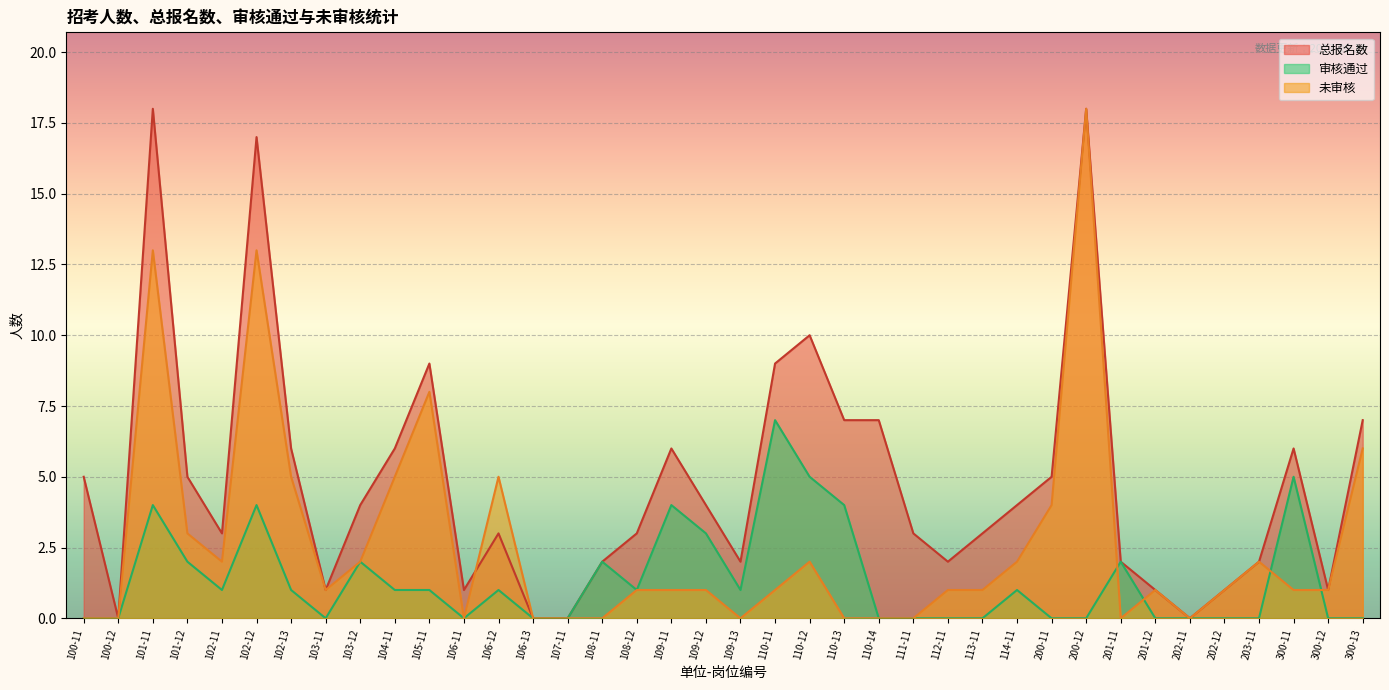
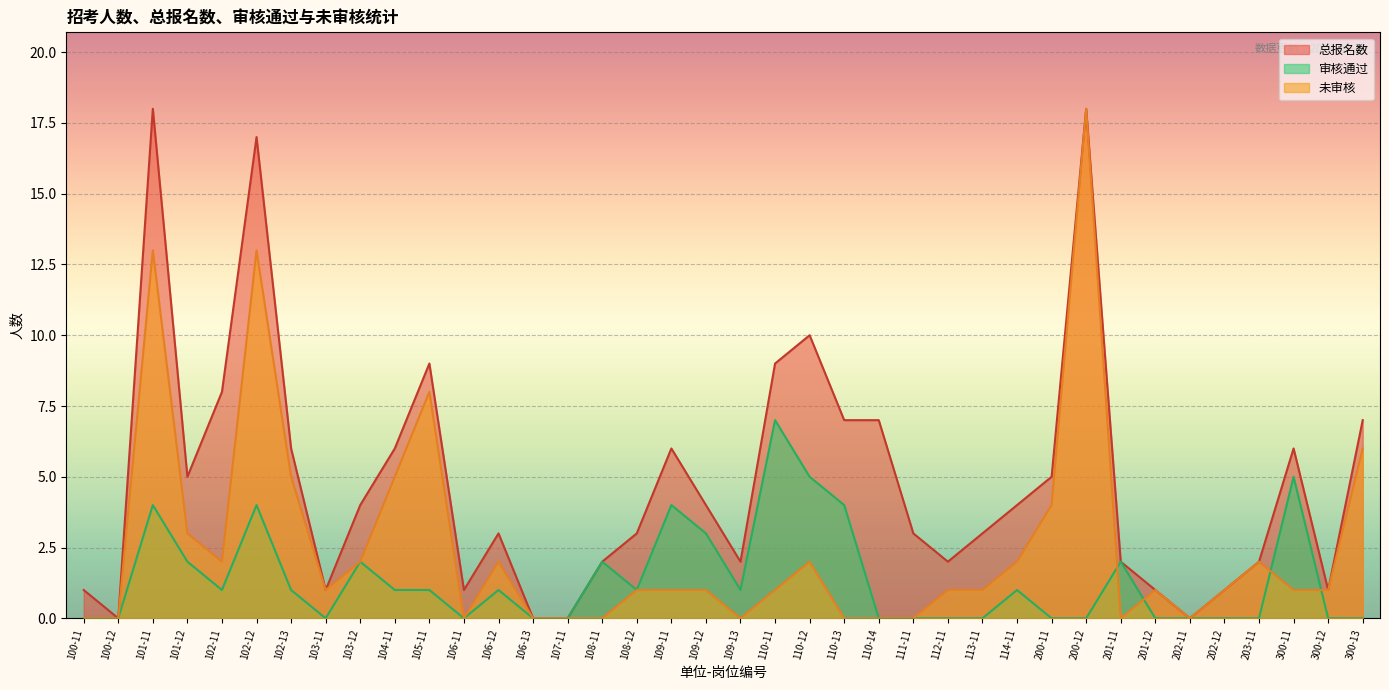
  {
    "总报名数": {
-     "100-11": 5,
+     "100-11": 1,
      "101-11": 18,
      "101-12": 5,
-     "102-11": 3,
+     "102-11": 8,
      "102-12": 17,
      "102-13": 6,
      "103-12": 4,
      "104-11": 6,
      "105-11": 9,
      "106-11": 1,
      "106-12": 3,
      "108-12": 3,
      "109-11": 6,
      "109-12": 4,
      "109-13": 2,
      "110-11": 9,
      "110-12": 10,
      "110-13": 7,
      "110-14": 7,
      "111-11": 3,
      "112-11": 2,
      "113-11": 3,
      "114-11": 4,
      "200-11": 5,
      "300-11": 6,
      "300-13": 7
    },
    "审核通过": {
      "101-11": 4,
      "101-12": 2,
      "102-11": 1,
      "102-12": 4,
      "102-13": 1,
      "103-11": 0,
      "104-11": 1,
      "105-11": 1,
      "106-12": 1,
      "109-11": 4,
      "109-12": 3,
      "109-13": 1,
      "110-11": 7,
      "110-12": 5,
      "110-13": 4,
      "112-11": 0,
      "113-11": 0,
      "114-11": 1,
      "200-11": 0,
      "200-12": 0,
      "201-12": 0,
      "202-12": 0,
      "203-11": 0,
      "300-11": 5,
      "300-12": 0,
      "300-13": 0
    },
    "未审核": {
      "101-11": 13,
      "101-12": 3,
      "102-11": 2,
      "102-12": 13,
      "102-13": 5,
      "104-11": 5,
      "105-11": 8,
-     "106-12": 5,
+     "106-12": 2,
      "108-11": 0,
      "109-11": 1,
      "109-12": 1,
      "109-13": 0,
      "110-11": 1,
      "110-12": 2,
      "110-13": 0,
      "112-11": 1,
      "113-11": 1,
      "114-11": 2,
      "200-11": 4,
      "201-11": 0,
      "300-11": 1,
      "300-13": 6
    }
  }
